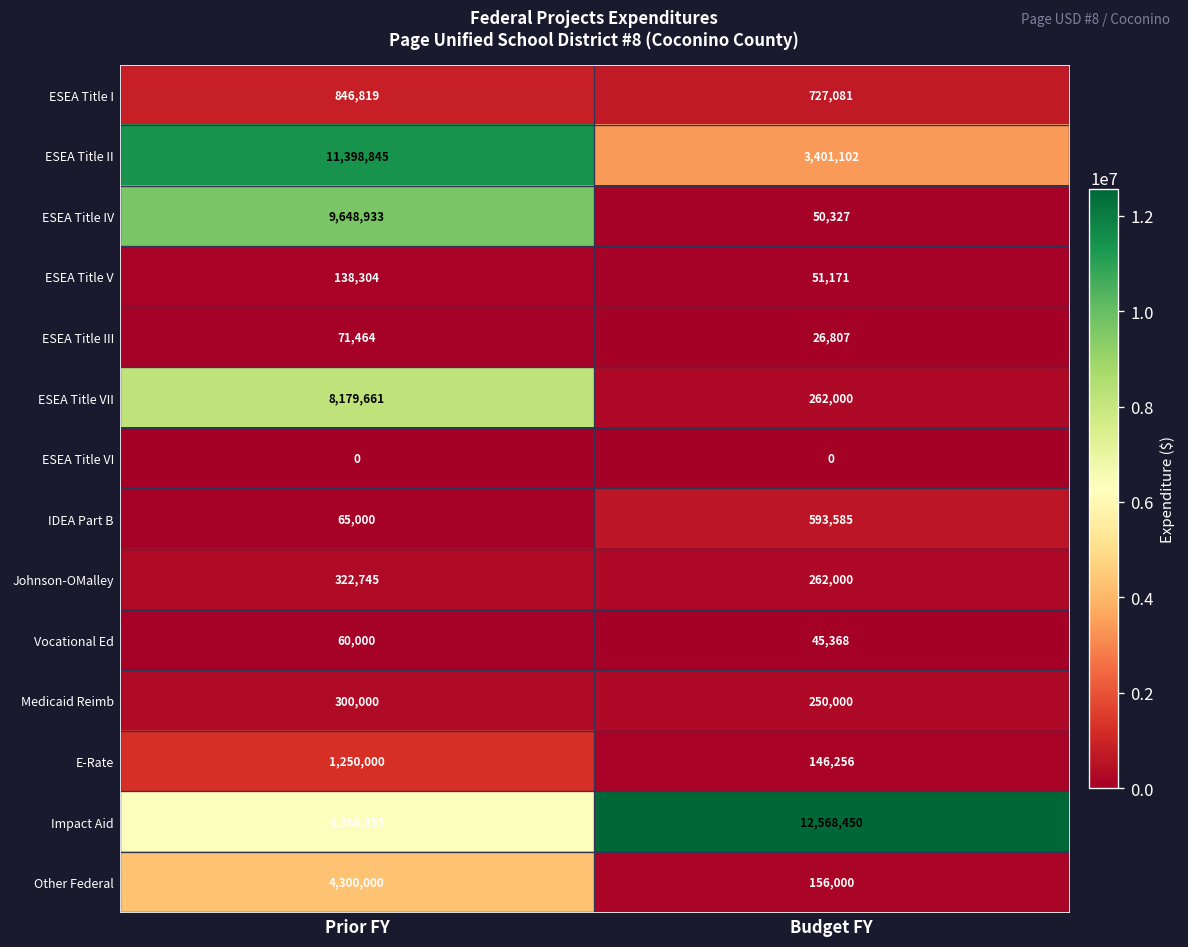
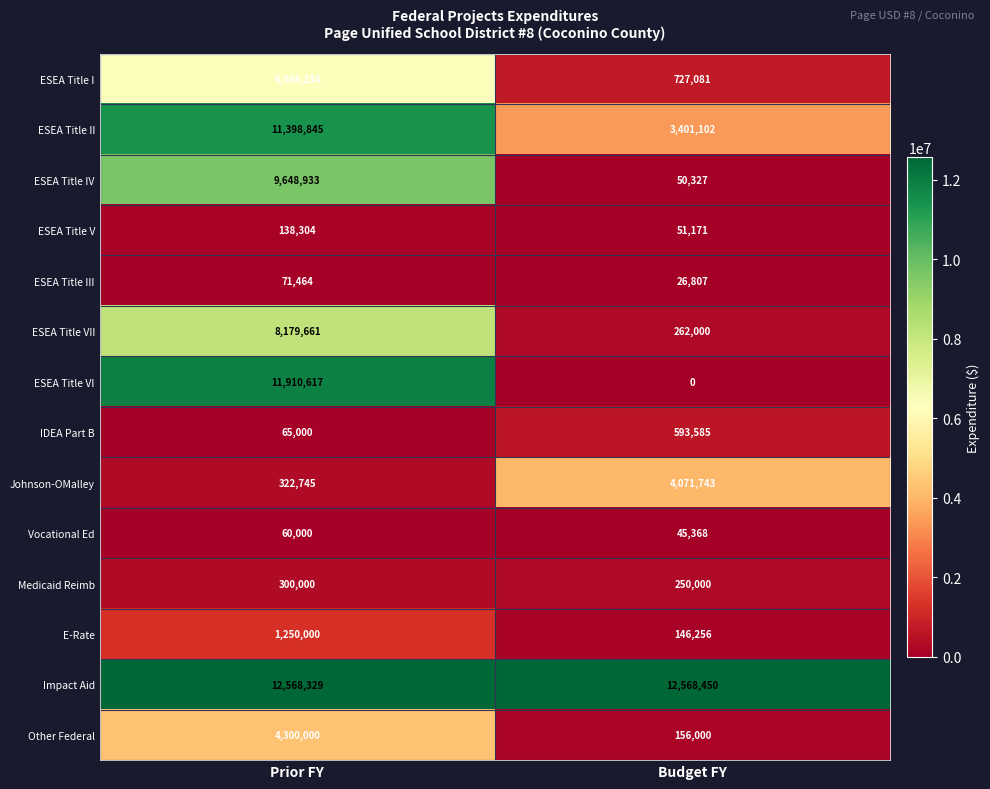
  {
    "ESEA Title I": {
-     "Prior FY": "846,819",
+     "Prior FY": "6,368,234",
      "Budget FY": "727,081"
    },
    "ESEA Title II": {
      "Prior FY": "11,398,845",
      "Budget FY": "3,401,102"
    },
    "ESEA Title IV": {
      "Prior FY": "9,648,933",
      "Budget FY": "50,327"
    },
    "ESEA Title V": {
      "Prior FY": "138,304",
      "Budget FY": "51,171"
    },
    "ESEA Title III": {
      "Prior FY": "71,464",
      "Budget FY": "26,807"
    },
    "ESEA Title VII": {
      "Prior FY": "8,179,661",
      "Budget FY": "262,000"
    },
    "ESEA Title VI": {
-     "Prior FY": "0",
+     "Prior FY": "11,910,617",
      "Budget FY": "0"
    },
    "IDEA Part B": {
      "Prior FY": "65,000",
      "Budget FY": "593,585"
    },
    "Johnson-OMalley": {
      "Prior FY": "322,745",
-     "Budget FY": "262,000"
+     "Budget FY": "4,071,743"
    },
    "Vocational Ed": {
      "Prior FY": "60,000",
      "Budget FY": "45,368"
    },
    "Medicaid Reimb": {
      "Prior FY": "300,000",
      "Budget FY": "250,000"
    },
    "E-Rate": {
      "Prior FY": "1,250,000",
      "Budget FY": "146,256"
    },
    "Impact Aid": {
-     "Prior FY": "6,368,855",
+     "Prior FY": "12,568,329",
      "Budget FY": "12,568,450"
    },
    "Other Federal": {
      "Prior FY": "4,300,000",
      "Budget FY": "156,000"
    }
  }
